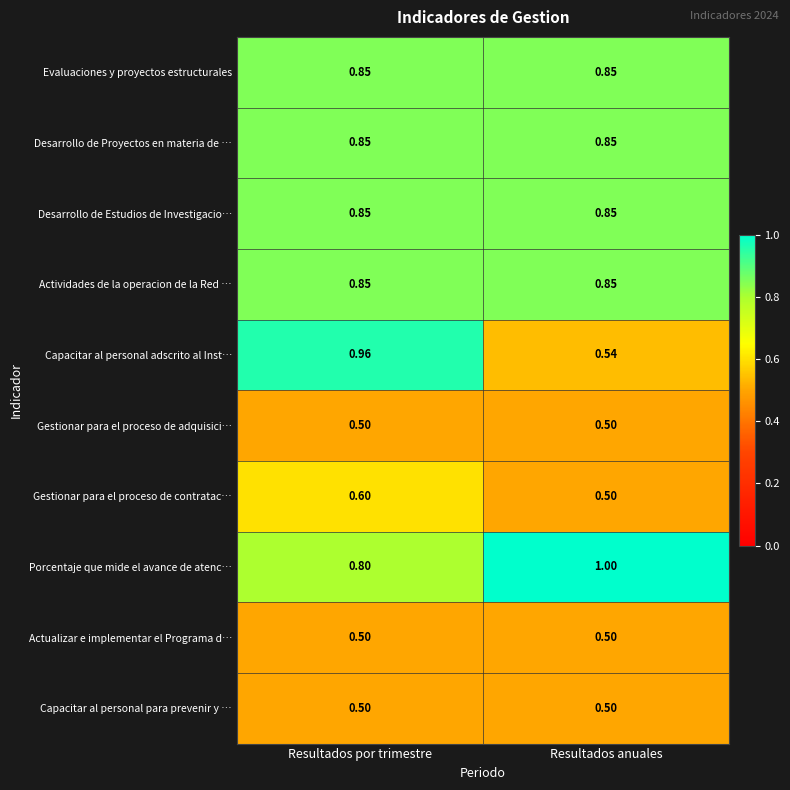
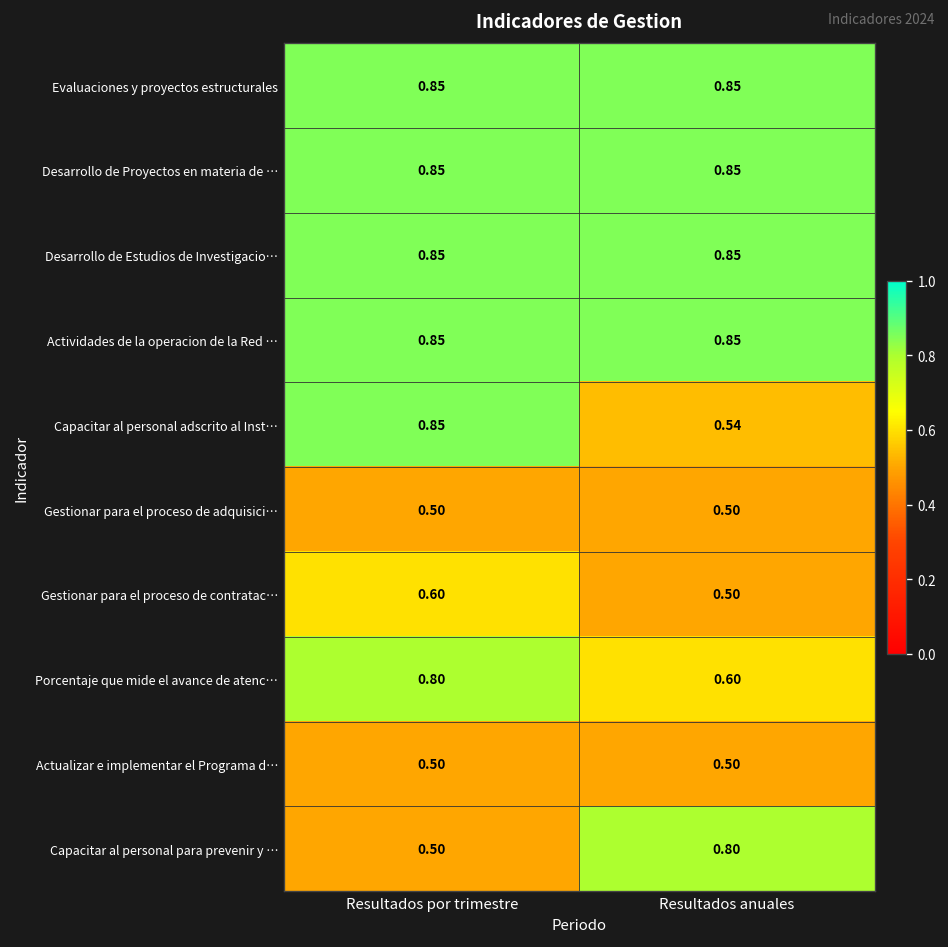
  {
    "Evaluaciones y proyectos estructurales": {
      "Resultados por trimestre": 0.85,
      "Resultados anuales": 0.85
    },
    "Desarrollo de Proyectos en materia de …": {
      "Resultados por trimestre": 0.85,
      "Resultados anuales": 0.85
    },
    "Desarrollo de Estudios de Investigacio…": {
      "Resultados por trimestre": 0.85,
      "Resultados anuales": 0.85
    },
    "Actividades de la operacion de la Red …": {
      "Resultados por trimestre": 0.85,
      "Resultados anuales": 0.85
    },
    "Capacitar al personal adscrito al Inst…": {
-     "Resultados por trimestre": 0.96,
+     "Resultados por trimestre": 0.85,
      "Resultados anuales": 0.54
    },
    "Gestionar para el proceso de adquisici…": {
      "Resultados por trimestre": 0.50,
      "Resultados anuales": 0.50
    },
    "Gestionar para el proceso de contratac…": {
      "Resultados por trimestre": 0.60,
      "Resultados anuales": 0.50
    },
    "Porcentaje que mide el avance de atenc…": {
      "Resultados por trimestre": 0.80,
-     "Resultados anuales": 1.00
+     "Resultados anuales": 0.60
    },
    "Actualizar e implementar el Programa d…": {
      "Resultados por trimestre": 0.50,
      "Resultados anuales": 0.50
    },
    "Capacitar al personal para prevenir y …": {
      "Resultados por trimestre": 0.50,
-     "Resultados anuales": 0.50
+     "Resultados anuales": 0.80
    }
  }
